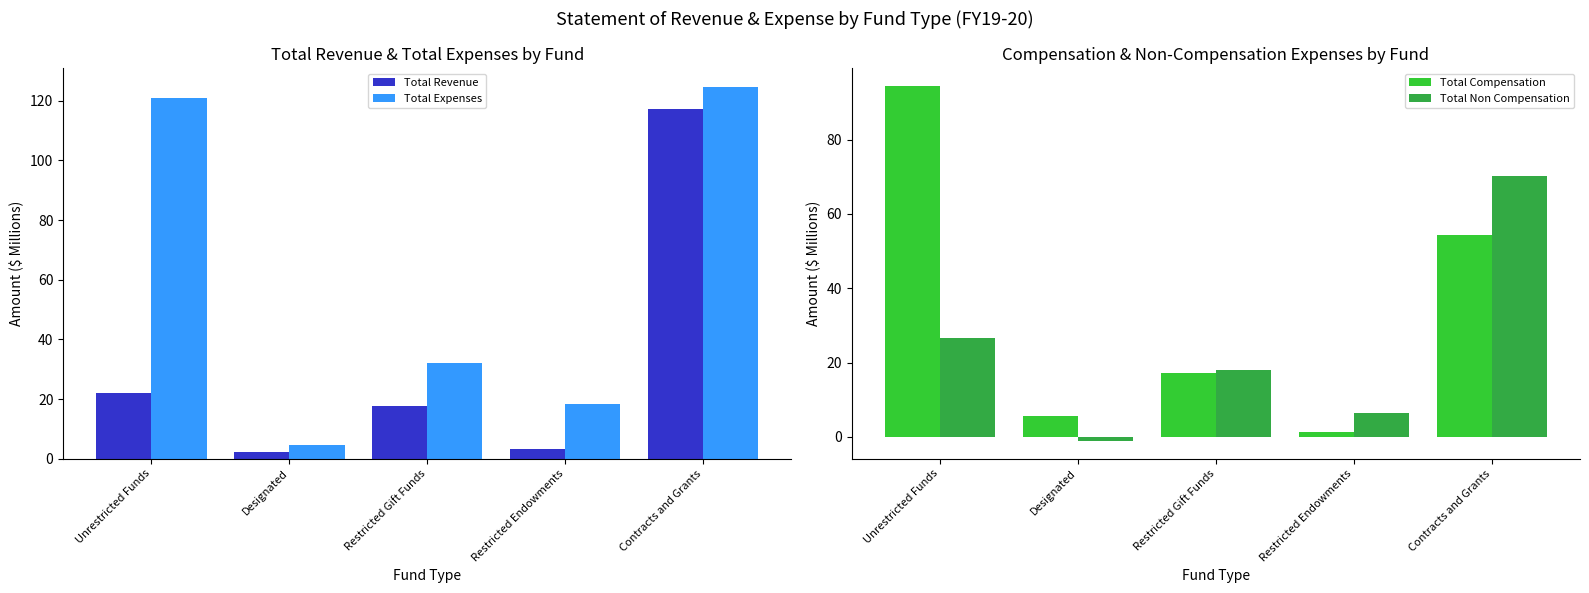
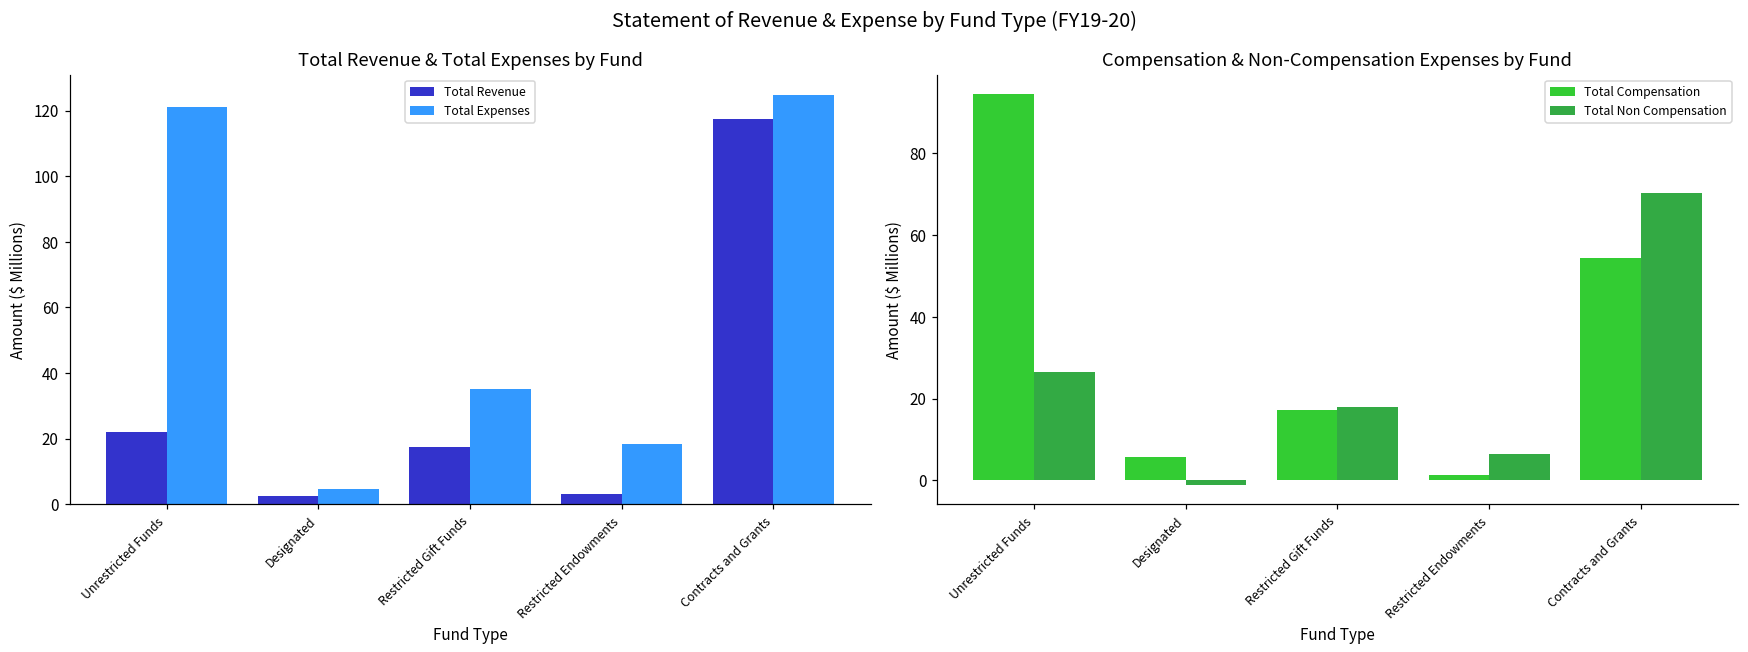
  {
    "Total Revenue & Total Expenses by Fund": {
      "Total Revenue": {
        "Unrestricted Funds": 22,
        "Designated": 2,
        "Restricted Gift Funds": 18,
        "Restricted Endowments": 3,
        "Contracts and Grants": 117
      },
      "Total Expenses": {
        "Unrestricted Funds": 121,
        "Designated": 5,
-       "Restricted Gift Funds": 32,
+       "Restricted Gift Funds": 35,
        "Restricted Endowments": 18,
        "Contracts and Grants": 125
      }
    }
  }
